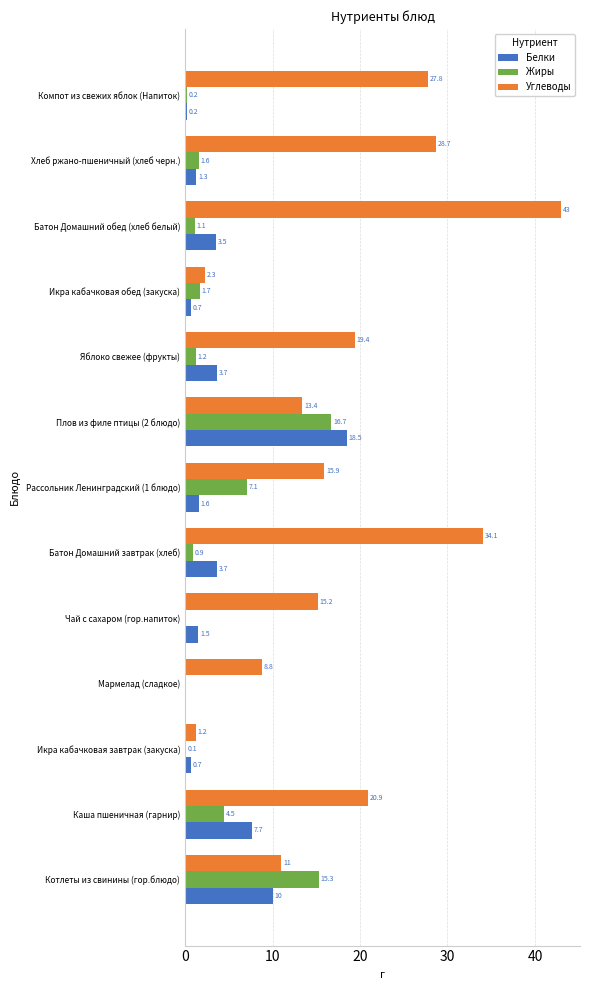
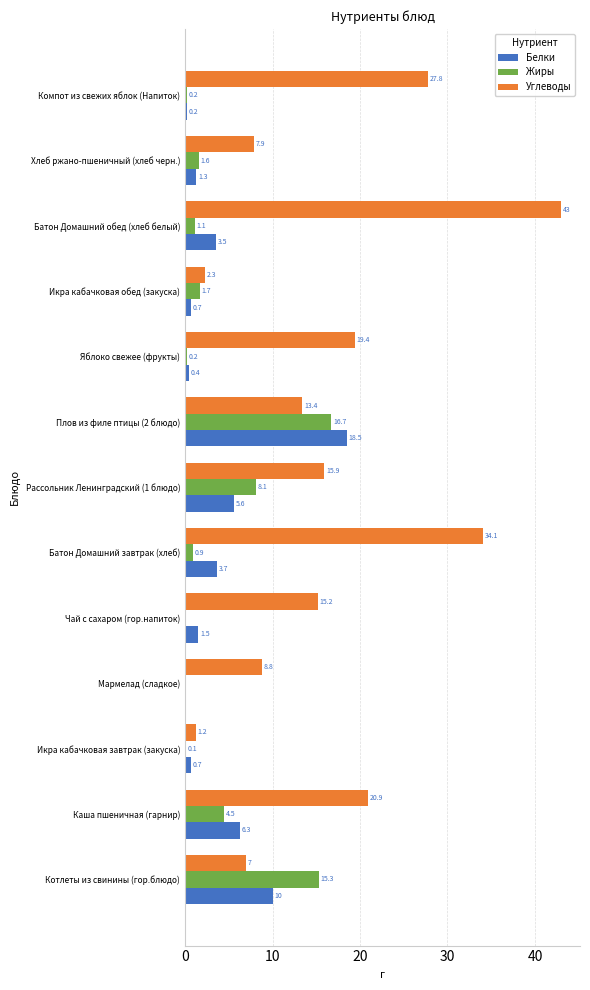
  {
    "Белки": {
      "Компот из свежих яблок (Напиток)": 0.2,
      "Хлеб ржано-пшеничный (хлеб черн.)": 1.3,
      "Батон Домашний обед (хлеб белый)": 3.5,
      "Икра кабачковая обед (закуска)": 0.7,
-     "Яблоко свежее (фрукты)": 3.7,
+     "Яблоко свежее (фрукты)": 0.4,
      "Плов из филе птицы (2 блюдо)": 18.5,
-     "Рассольник Ленинградский (1 блюдо)": 1.6,
+     "Рассольник Ленинградский (1 блюдо)": 5.6,
      "Батон Домашний завтрак (хлеб)": 3.7,
      "Чай с сахаром (гор.напиток)": 1.5,
      "Икра кабачковая завтрак (закуска)": 0.7,
-     "Каша пшеничная (гарнир)": 7.7,
+     "Каша пшеничная (гарнир)": 6.3,
      "Котлеты из свинины (гор.блюдо)": 10
    },
    "Жиры": {
      "Компот из свежих яблок (Напиток)": 0.2,
      "Хлеб ржано-пшеничный (хлеб черн.)": 1.6,
      "Батон Домашний обед (хлеб белый)": 1.1,
      "Икра кабачковая обед (закуска)": 1.7,
-     "Яблоко свежее (фрукты)": 1.2,
+     "Яблоко свежее (фрукты)": 0.2,
      "Плов из филе птицы (2 блюдо)": 16.7,
-     "Рассольник Ленинградский (1 блюдо)": 7.1,
+     "Рассольник Ленинградский (1 блюдо)": 8.1,
      "Батон Домашний завтрак (хлеб)": 0.9,
      "Икра кабачковая завтрак (закуска)": 0.1,
      "Каша пшеничная (гарнир)": 4.5,
      "Котлеты из свинины (гор.блюдо)": 15.3
    },
    "Углеводы": {
      "Компот из свежих яблок (Напиток)": 27.8,
-     "Хлеб ржано-пшеничный (хлеб черн.)": 28.7,
+     "Хлеб ржано-пшеничный (хлеб черн.)": 7.9,
      "Батон Домашний обед (хлеб белый)": 43,
      "Икра кабачковая обед (закуска)": 2.3,
      "Яблоко свежее (фрукты)": 19.4,
      "Плов из филе птицы (2 блюдо)": 13.4,
      "Рассольник Ленинградский (1 блюдо)": 15.9,
      "Батон Домашний завтрак (хлеб)": 34.1,
      "Чай с сахаром (гор.напиток)": 15.2,
      "Мармелад (сладкое)": 8.8,
      "Икра кабачковая завтрак (закуска)": 1.2,
      "Каша пшеничная (гарнир)": 20.9,
-     "Котлеты из свинины (гор.блюдо)": 11
+     "Котлеты из свинины (гор.блюдо)": 7
    }
  }
